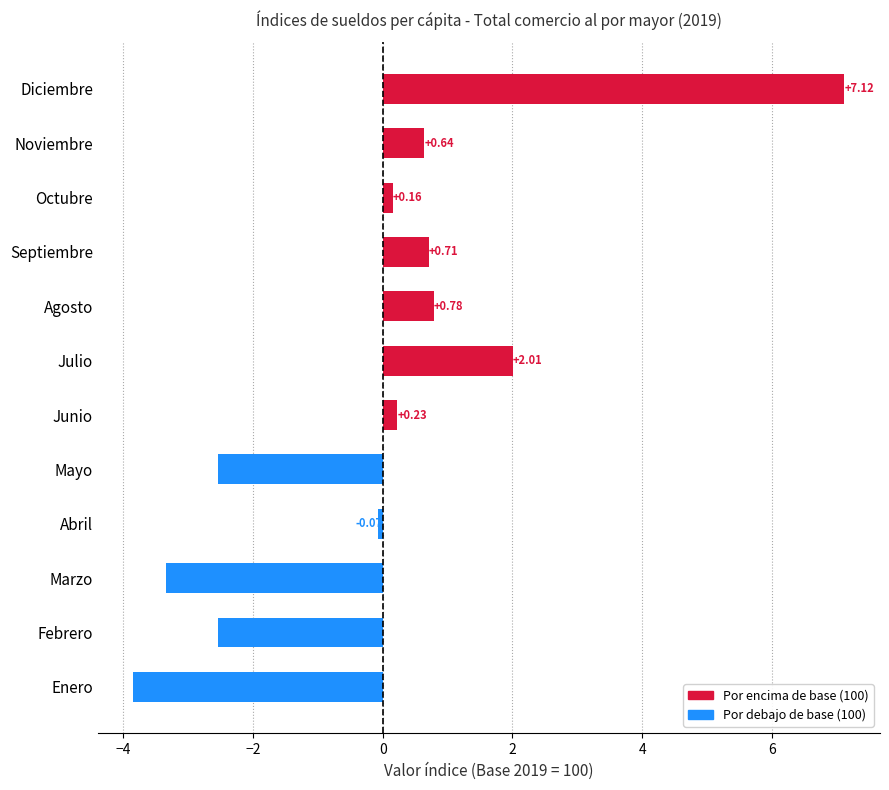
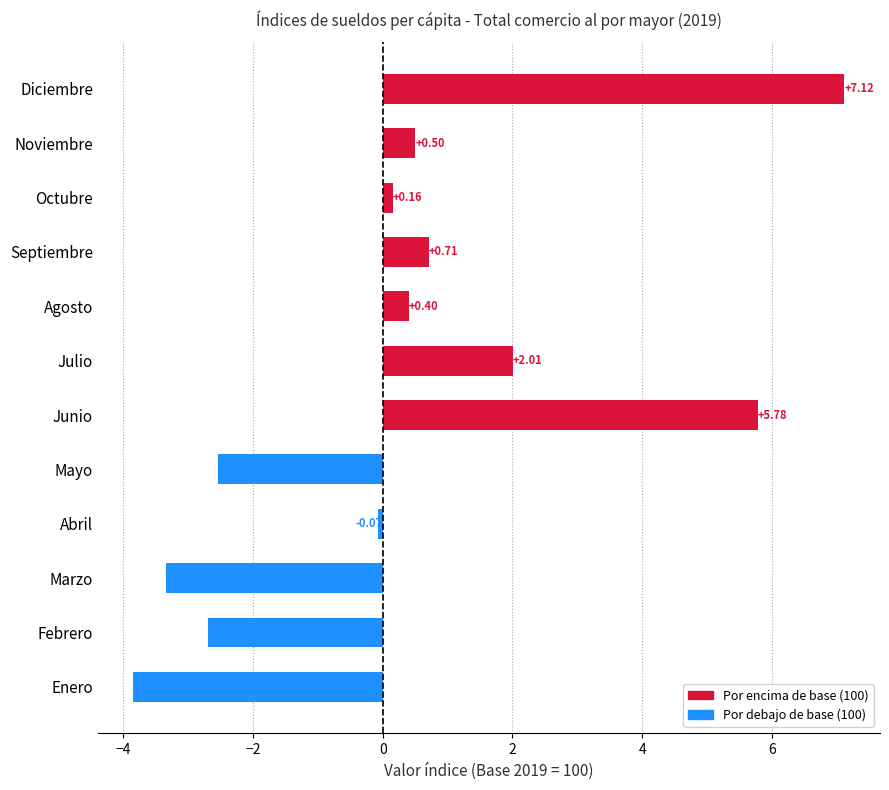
  {
    "Diciembre": "+7.12",
-   "Noviembre": "+0.64",
+   "Noviembre": "+0.50",
    "Octubre": "+0.16",
    "Septiembre": "+0.71",
-   "Agosto": "+0.78",
+   "Agosto": "+0.40",
    "Julio": "+2.01",
-   "Junio": "+0.23",
+   "Junio": "+5.78",
    "Abril": "-0.07",
-   "Febrero": "-2.5"
+   "Febrero": "-2.7"
  }
